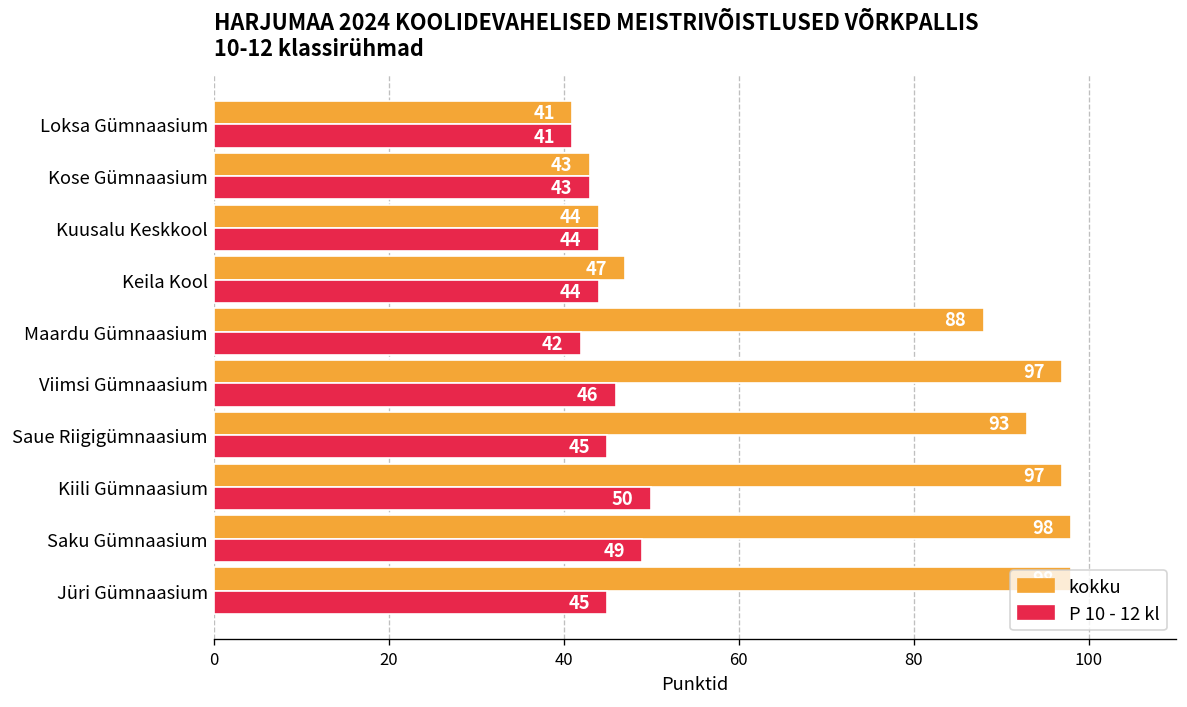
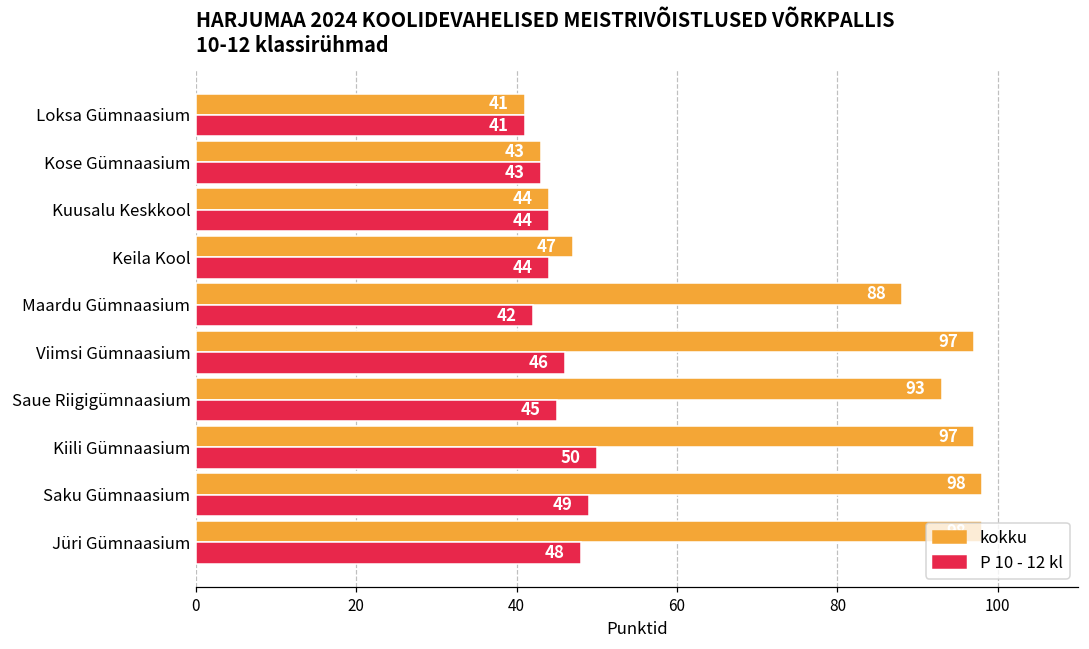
  {
    "kokku": {
      "Loksa Gümnaasium": 41,
      "Kose Gümnaasium": 43,
      "Kuusalu Keskkool": 44,
      "Keila Kool": 47,
      "Maardu Gümnaasium": 88,
      "Viimsi Gümnaasium": 97,
      "Saue Riigigümnaasium": 93,
      "Kiili Gümnaasium": 97,
      "Saku Gümnaasium": 98
    },
    "P 10 - 12 kl": {
      "Loksa Gümnaasium": 41,
      "Kose Gümnaasium": 43,
      "Kuusalu Keskkool": 44,
      "Keila Kool": 44,
      "Maardu Gümnaasium": 42,
      "Viimsi Gümnaasium": 46,
      "Saue Riigigümnaasium": 45,
      "Kiili Gümnaasium": 50,
      "Saku Gümnaasium": 49,
-     "Jüri Gümnaasium": 45
+     "Jüri Gümnaasium": 48
    }
  }
